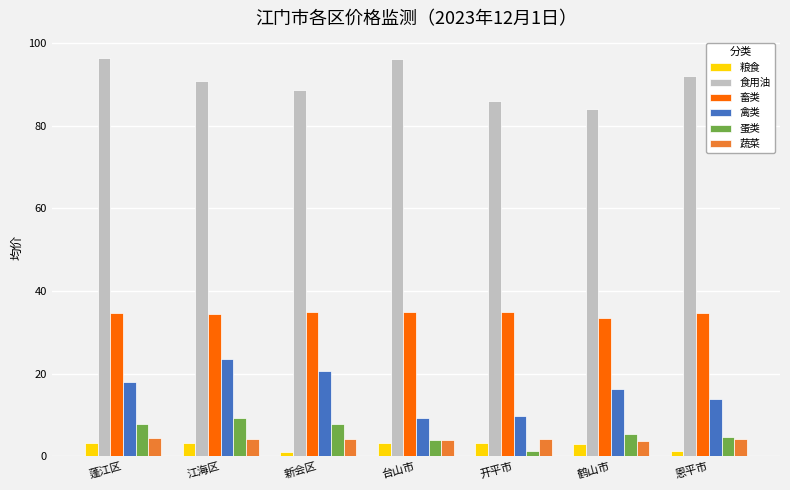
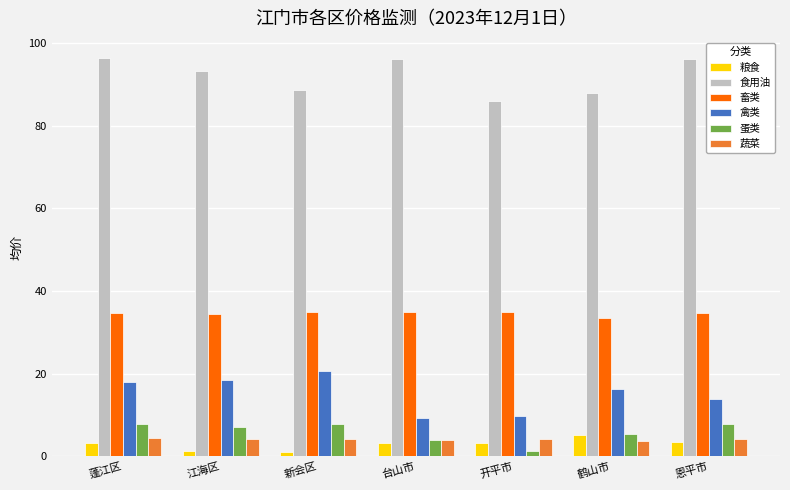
  {
    "粮食": {
      "蓬江区": 3,
-     "江海区": 3,
+     "江海区": 1,
      "新会区": 1,
      "台山市": 3,
      "开平市": 3,
-     "鹤山市": 3,
-     "恩平市": 1
+     "鹤山市": 5,
+     "恩平市": 4
    },
    "食用油": {
      "蓬江区": 96,
-     "江海区": 91,
+     "江海区": 93,
      "新会区": 89,
      "台山市": 96,
      "开平市": 86,
-     "鹤山市": 84,
-     "恩平市": 92
+     "鹤山市": 88,
+     "恩平市": 96
    },
    "禽类": {
      "蓬江区": 18,
-     "江海区": 24,
+     "江海区": 19,
      "新会区": 21,
      "台山市": 9,
      "开平市": 10,
      "鹤山市": 16,
      "恩平市": 14
    },
    "蛋类": {
      "蓬江区": 8,
-     "江海区": 9,
+     "江海区": 7,
      "新会区": 8,
      "台山市": 4,
      "开平市": 1,
      "鹤山市": 5,
-     "恩平市": 5
+     "恩平市": 8
    }
  }
